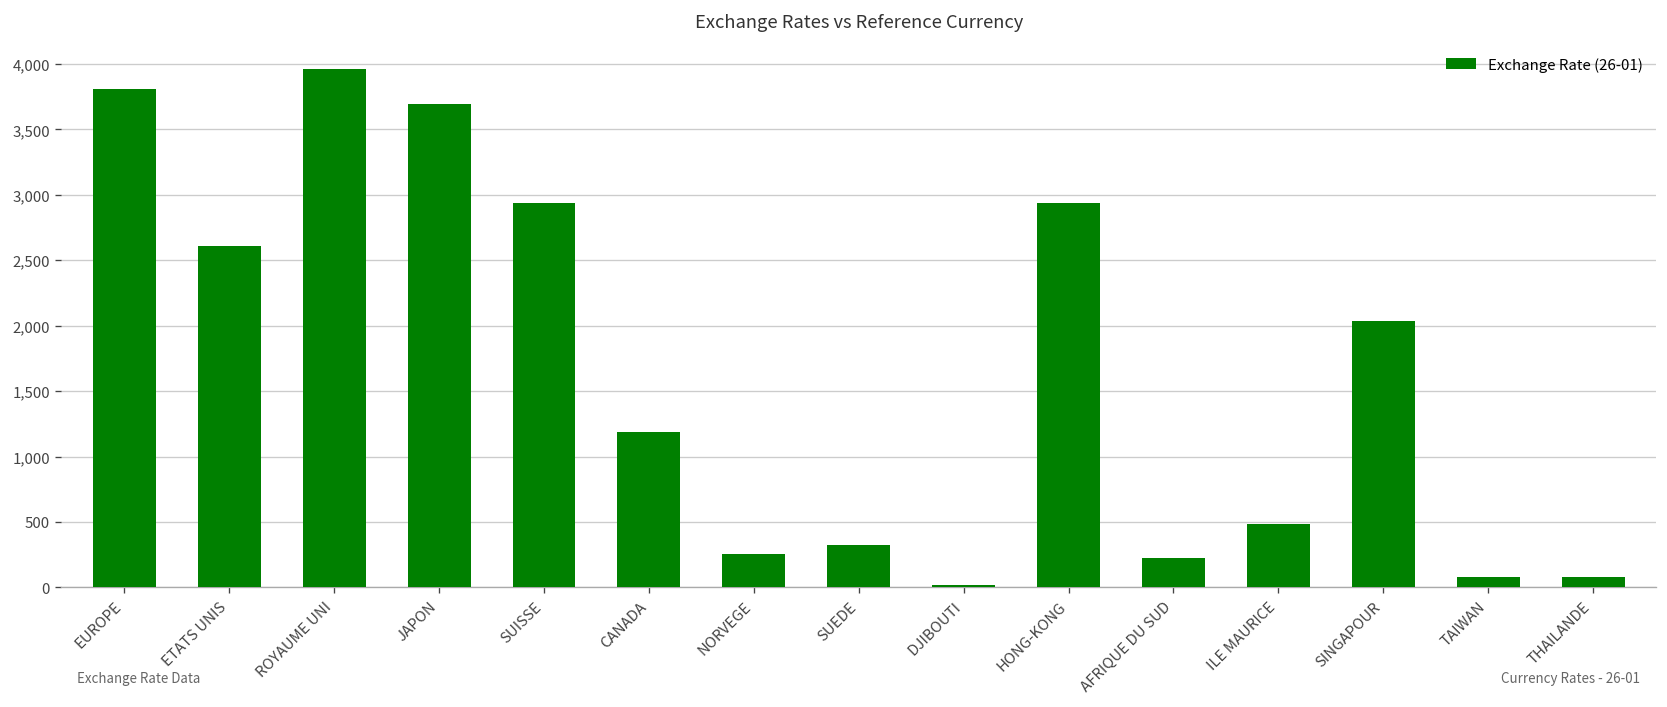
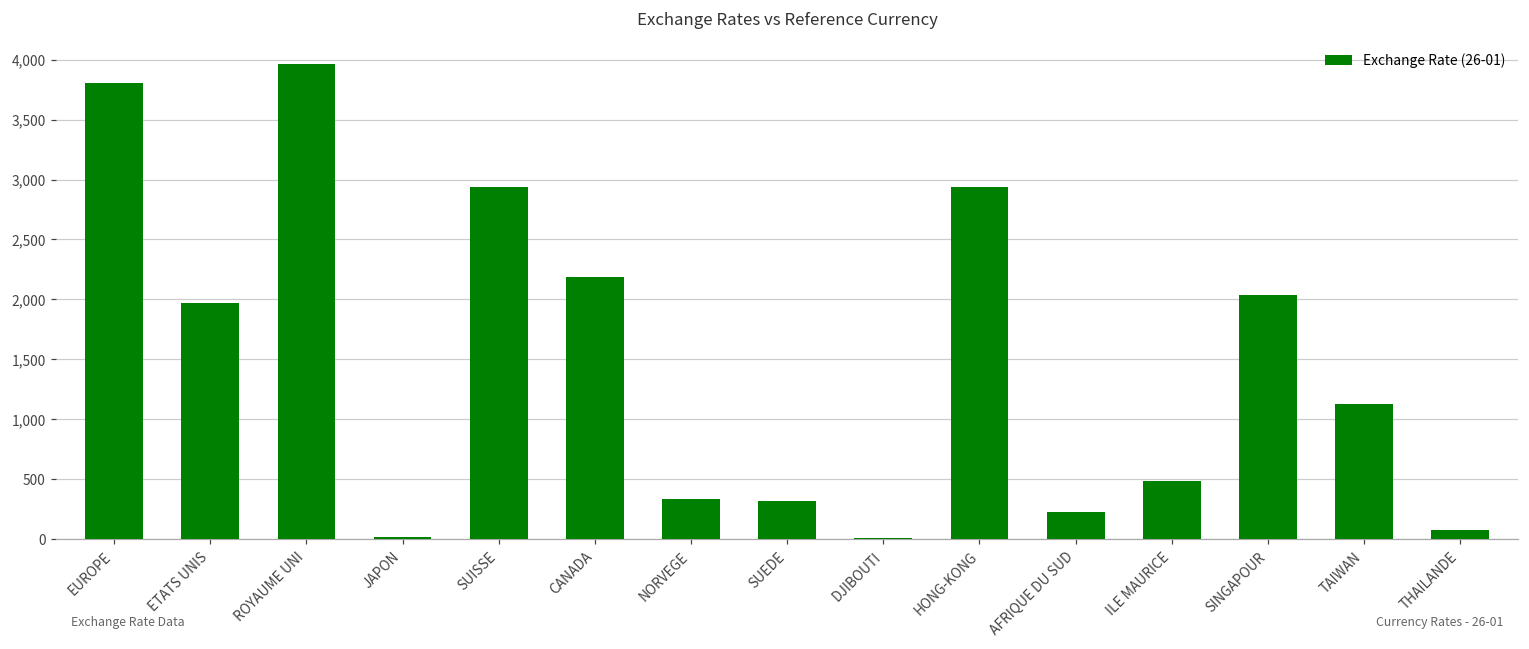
  {
    "EUROPE": "3,810",
-   "ETATS UNIS": "2,610",
+   "ETATS UNIS": "1,970",
    "ROYAUME UNI": "3,960",
-   "JAPON": "3,700",
+   "JAPON": "20",
    "SUISSE": "2,940",
-   "CANADA": "1,190",
-   "NORVEGE": "260",
+   "CANADA": "2,190",
+   "NORVEGE": "340",
    "SUEDE": "320",
    "HONG-KONG": "2,940",
    "AFRIQUE DU SUD": "230",
    "ILE MAURICE": "480",
    "SINGAPOUR": "2,040",
-   "TAIWAN": "80",
+   "TAIWAN": "1,120",
    "THAILANDE": "80"
  }
